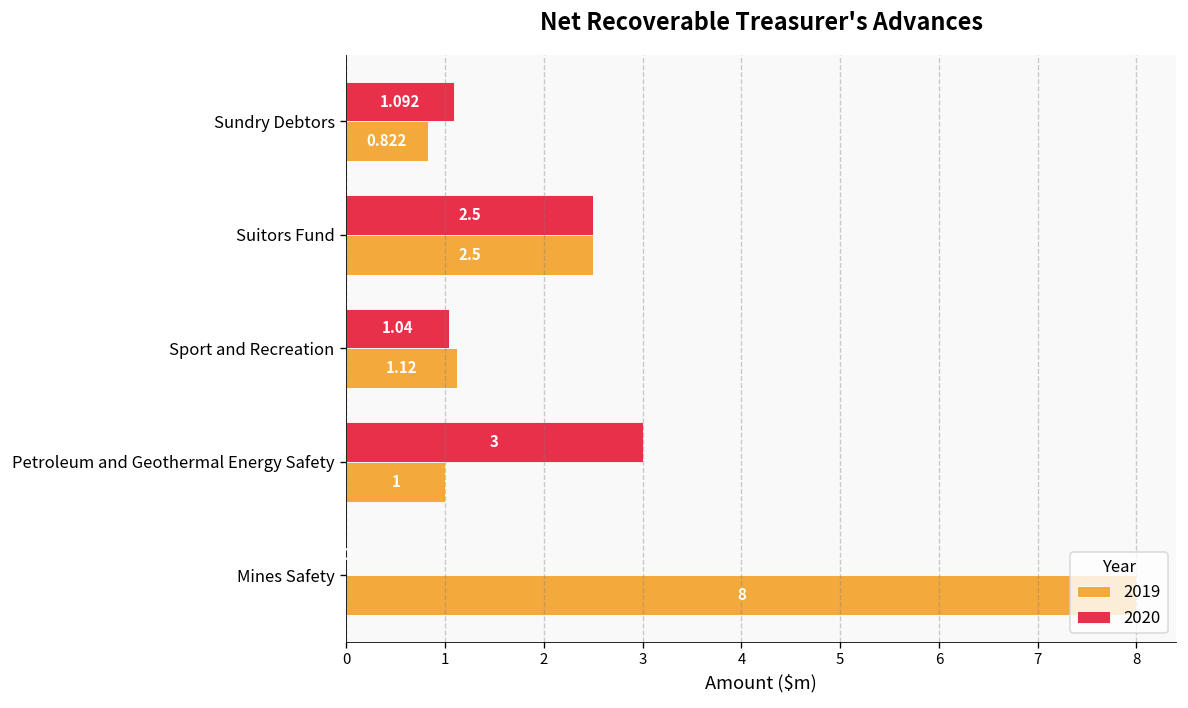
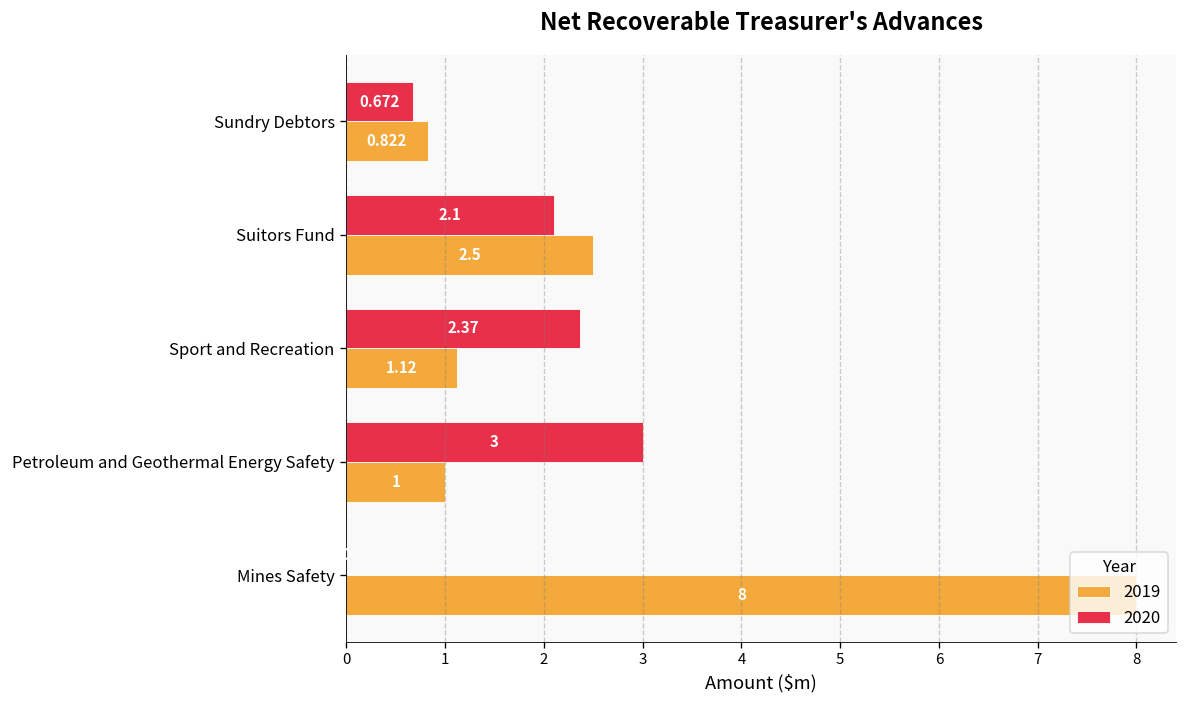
  {
    "2019": {
      "Sundry Debtors": 0.822,
      "Suitors Fund": 2.5,
      "Sport and Recreation": 1.12,
      "Petroleum and Geothermal Energy Safety": 1
    },
    "2020": {
-     "Sundry Debtors": 1.092,
-     "Suitors Fund": 2.5,
-     "Sport and Recreation": 1.04,
+     "Sundry Debtors": 0.672,
+     "Suitors Fund": 2.1,
+     "Sport and Recreation": 2.37,
      "Petroleum and Geothermal Energy Safety": 3
    }
  }
